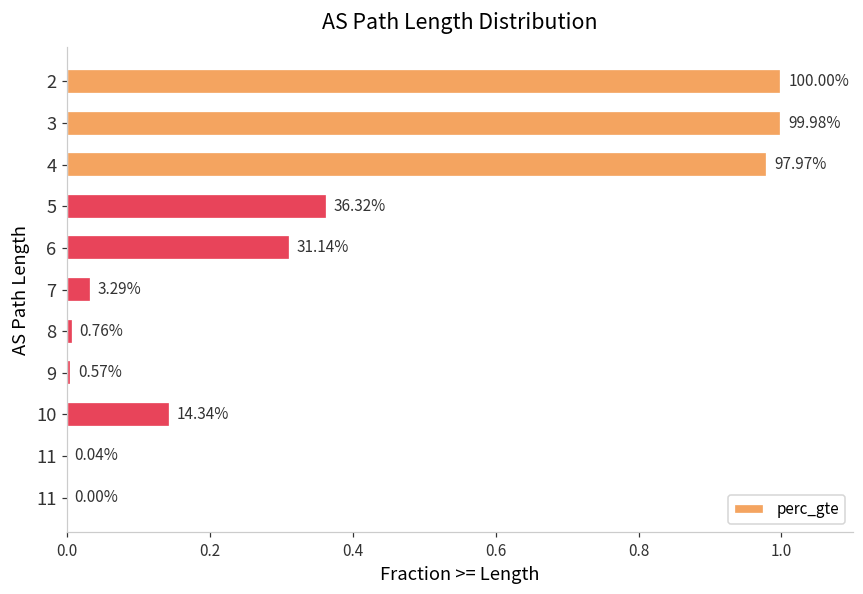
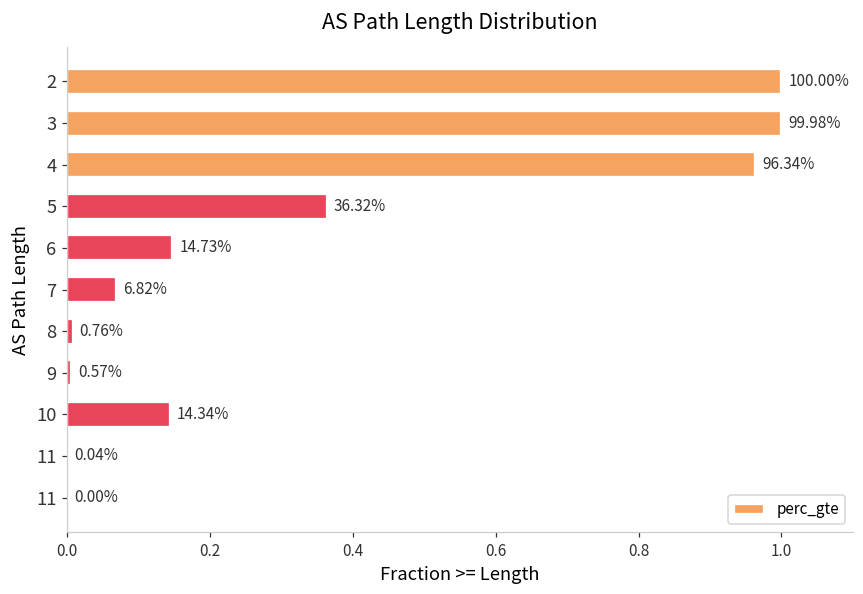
  {
    "2": "100.00%",
    "3": "99.98%",
-   "4": "97.97%",
+   "4": "96.34%",
    "5": "36.32%",
-   "6": "31.14%",
-   "7": "3.29%",
+   "6": "14.73%",
+   "7": "6.82%",
    "8": "0.76%",
    "9": "0.57%",
    "10": "14.34%"
  }
